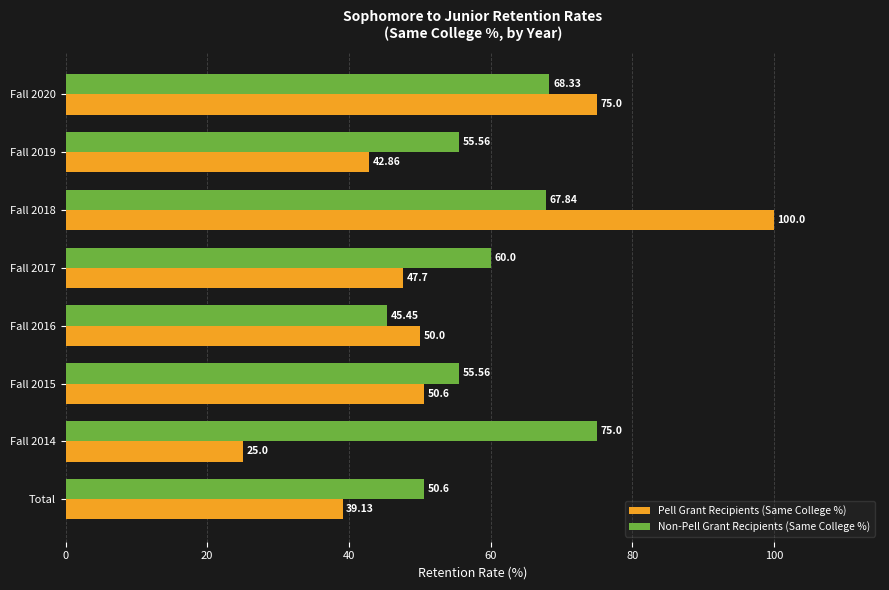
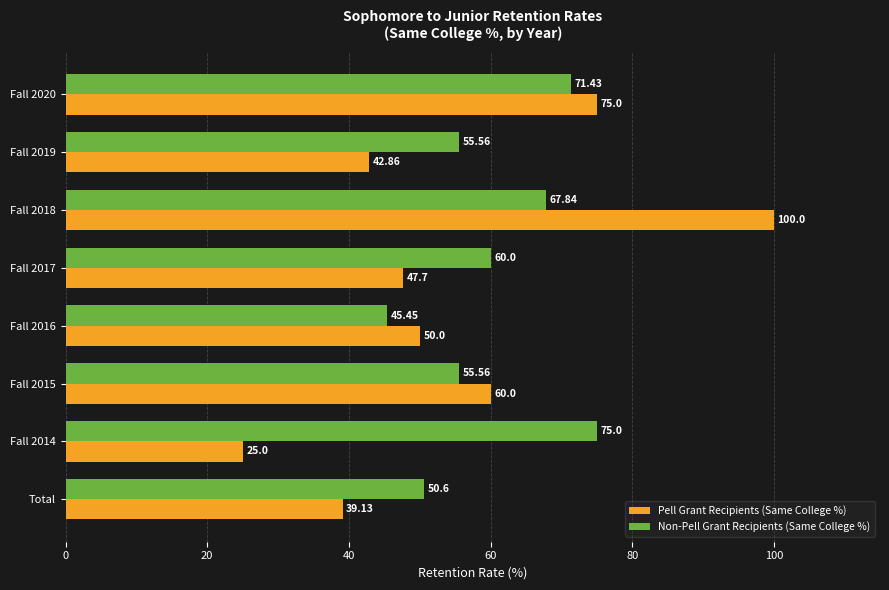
  {
    "Pell Grant Recipients (Same College %)": {
      "Fall 2020": 75.0,
      "Fall 2019": 42.86,
      "Fall 2018": 100.0,
      "Fall 2017": 47.7,
      "Fall 2016": 50.0,
-     "Fall 2015": 50.6,
+     "Fall 2015": 60.0,
      "Fall 2014": 25.0,
      "Total": 39.13
    },
    "Non-Pell Grant Recipients (Same College %)": {
-     "Fall 2020": 68.33,
+     "Fall 2020": 71.43,
      "Fall 2019": 55.56,
      "Fall 2018": 67.84,
      "Fall 2017": 60.0,
      "Fall 2016": 45.45,
      "Fall 2015": 55.56,
      "Fall 2014": 75.0,
      "Total": 50.6
    }
  }
